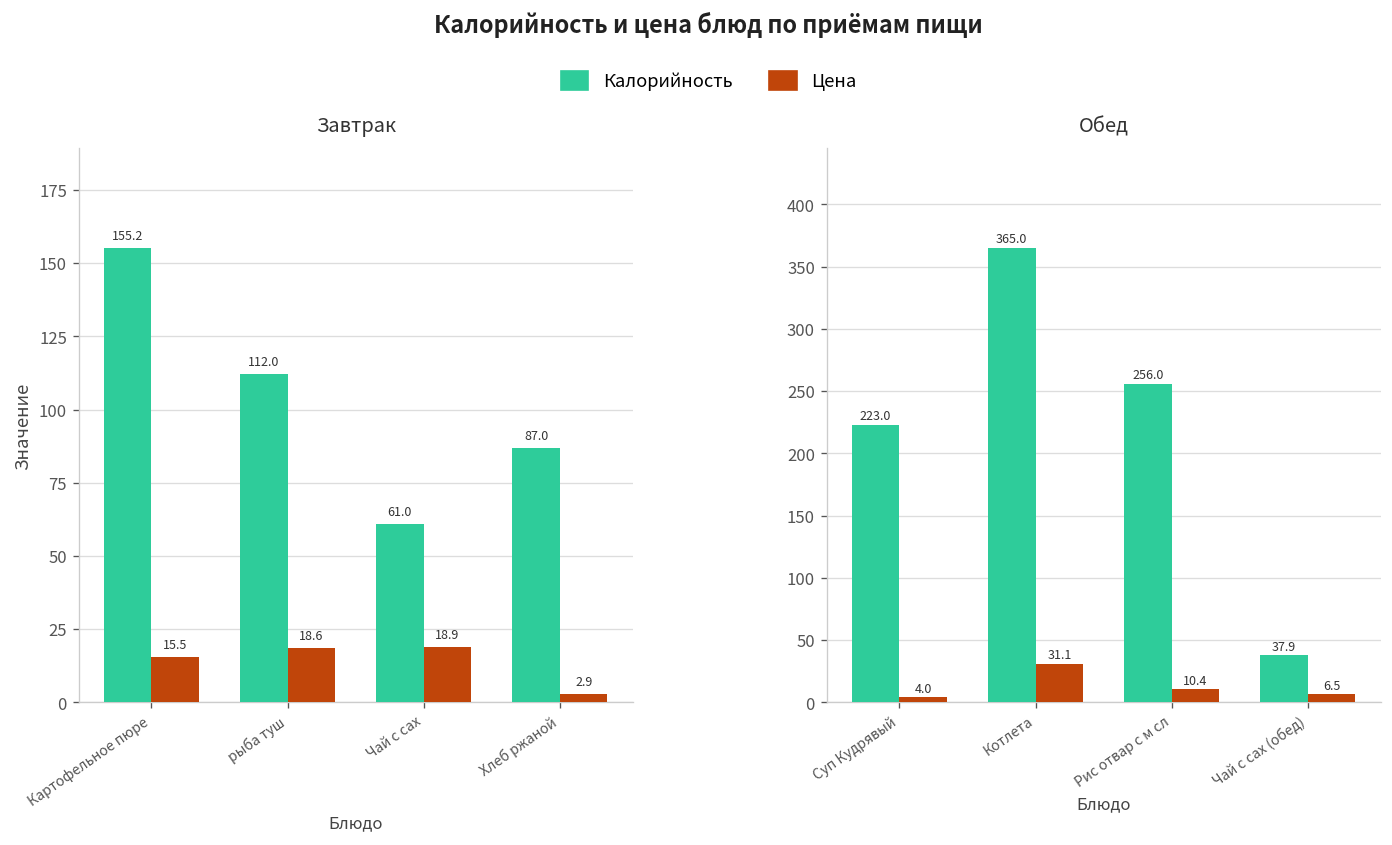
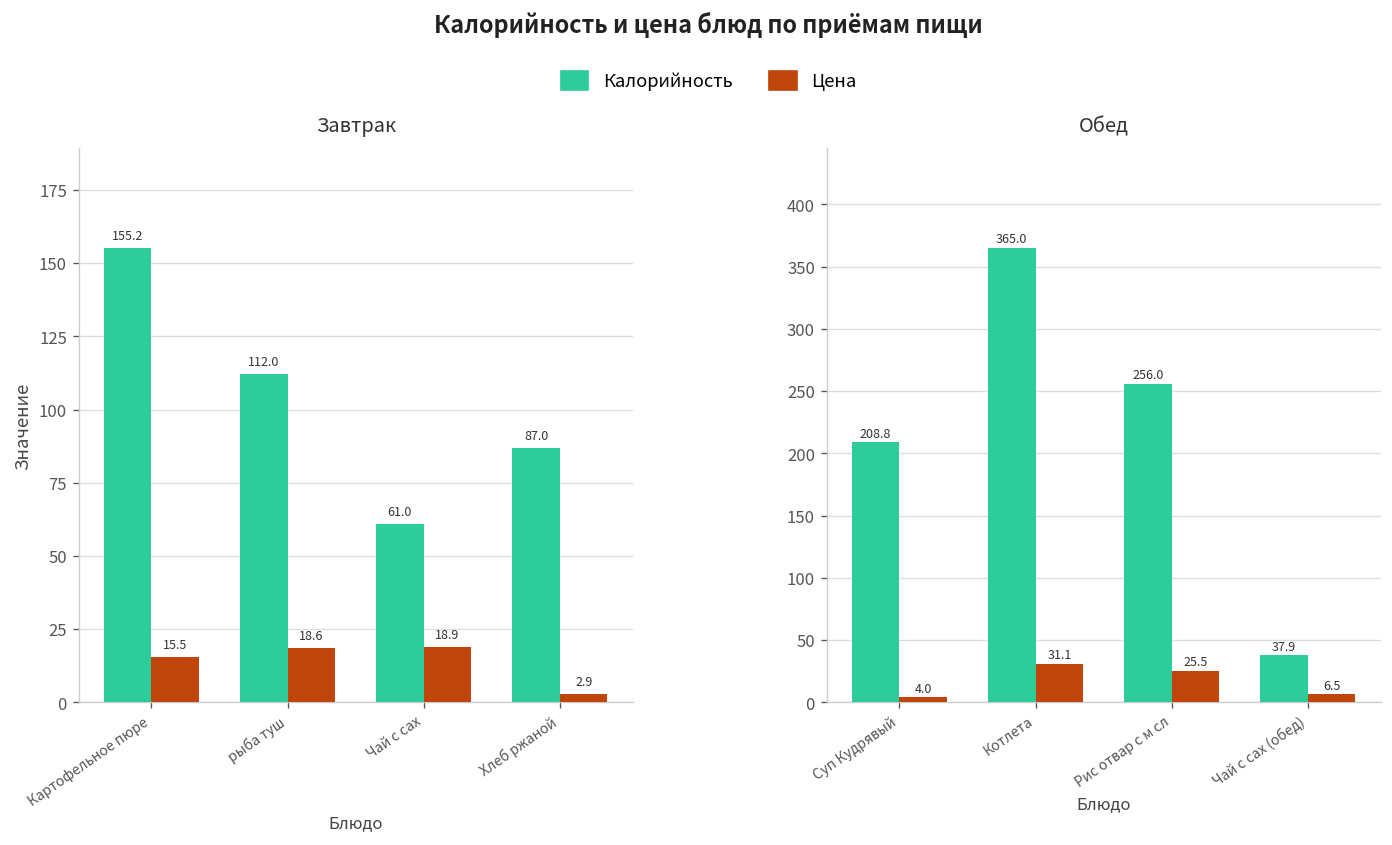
  {
    "Завтрак": {
      "Калорийность": {
        "Картофельное пюре": 155.2,
        "рыба туш": 112.0,
        "Чай с сах": 61.0,
        "Хлеб ржаной": 87.0
      },
      "Цена": {
        "Картофельное пюре": 15.5,
        "рыба туш": 18.6,
        "Чай с сах": 18.9,
        "Хлеб ржаной": 2.9
      }
    },
    "Обед": {
      "Калорийность": {
-       "Суп Кудрявый": 223.0,
+       "Суп Кудрявый": 208.8,
        "Котлета": 365.0,
        "Рис отвар с м сл": 256.0,
        "Чай с сах (обед)": 37.9
      },
      "Цена": {
        "Суп Кудрявый": 4.0,
        "Котлета": 31.1,
-       "Рис отвар с м сл": 10.4,
+       "Рис отвар с м сл": 25.5,
        "Чай с сах (обед)": 6.5
      }
    }
  }
